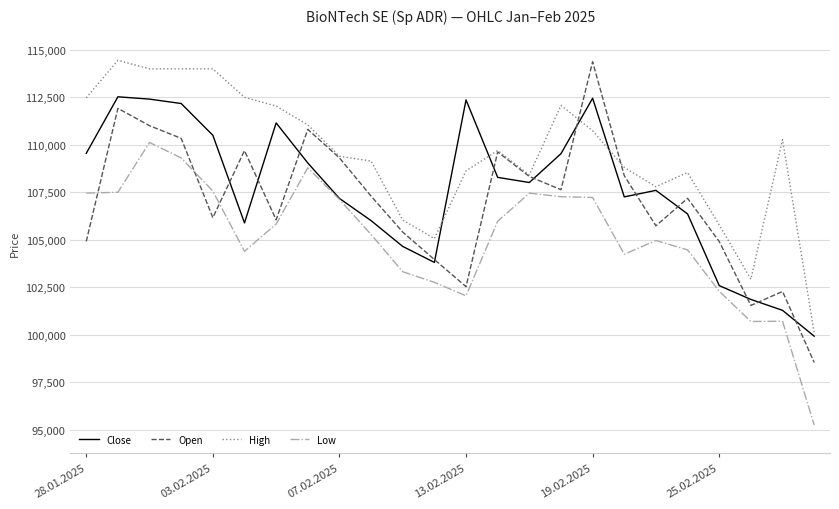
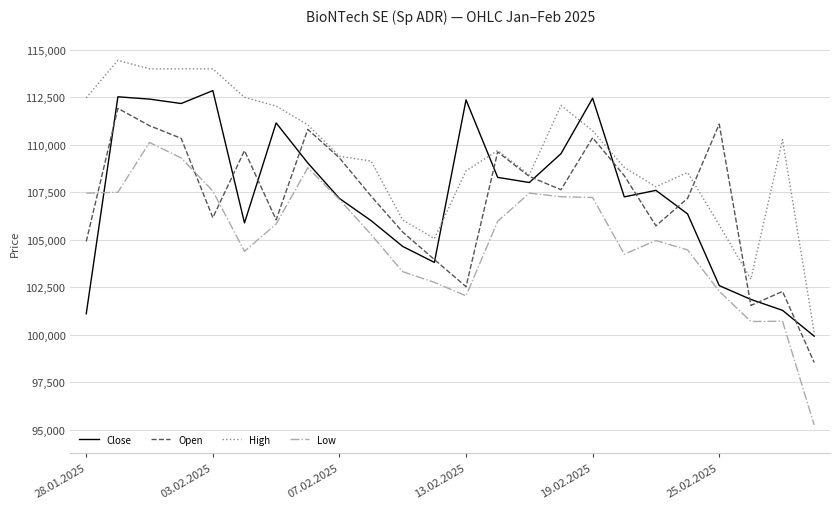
  {
    "Close": {
-     "28.01.2025": "109,500",
-     "03.02.2025": "110,500",
+     "28.01.2025": "101,100",
+     "03.02.2025": "112,900",
      "13.02.2025": "112,400",
      "19.02.2025": "112,500",
      "25.02.2025": "102,600"
    },
    "Open": {
      "28.01.2025": "104,900",
      "03.02.2025": "106,200",
      "13.02.2025": "102,500",
-     "19.02.2025": "114,400",
-     "25.02.2025": "104,900"
+     "19.02.2025": "110,400",
+     "25.02.2025": "111,100"
    }
  }
